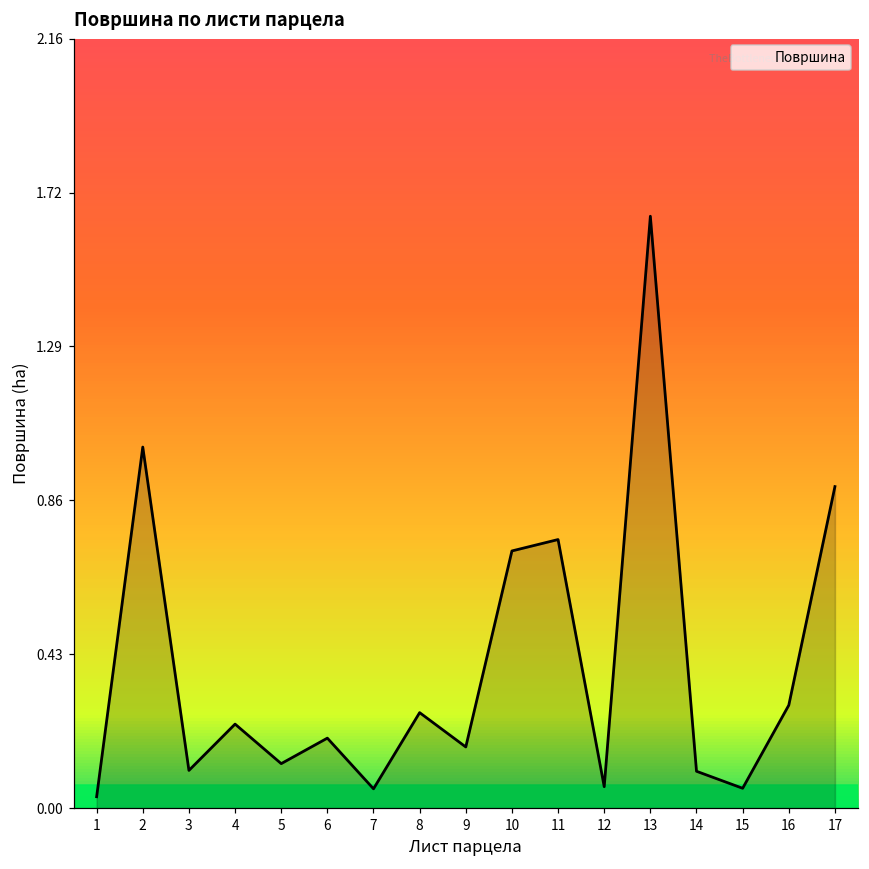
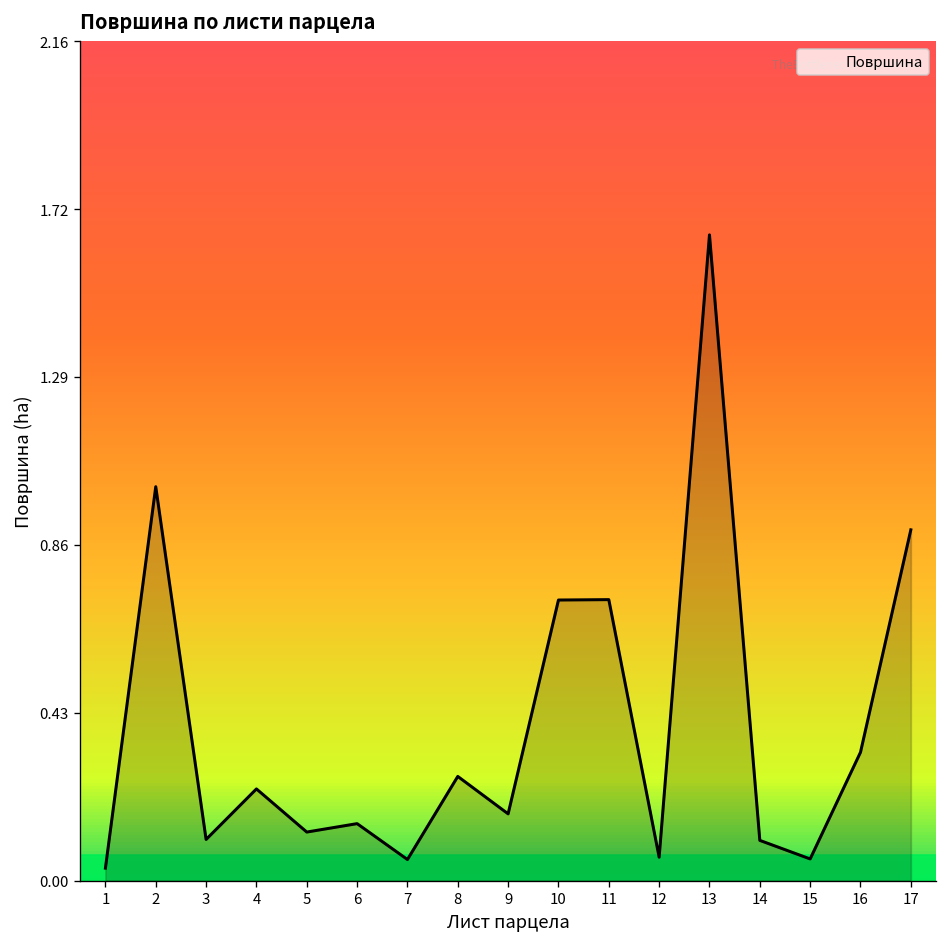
  {
    "2": 1.01,
    "3": 0.11,
    "4": 0.24,
    "5": 0.12,
-   "6": 0.20,
+   "6": 0.15,
    "8": 0.27,
    "9": 0.17,
    "10": 0.72,
-   "11": 0.75,
+   "11": 0.72,
    "13": 1.66,
    "14": 0.10,
-   "16": 0.29,
+   "16": 0.33,
    "17": 0.90
  }
